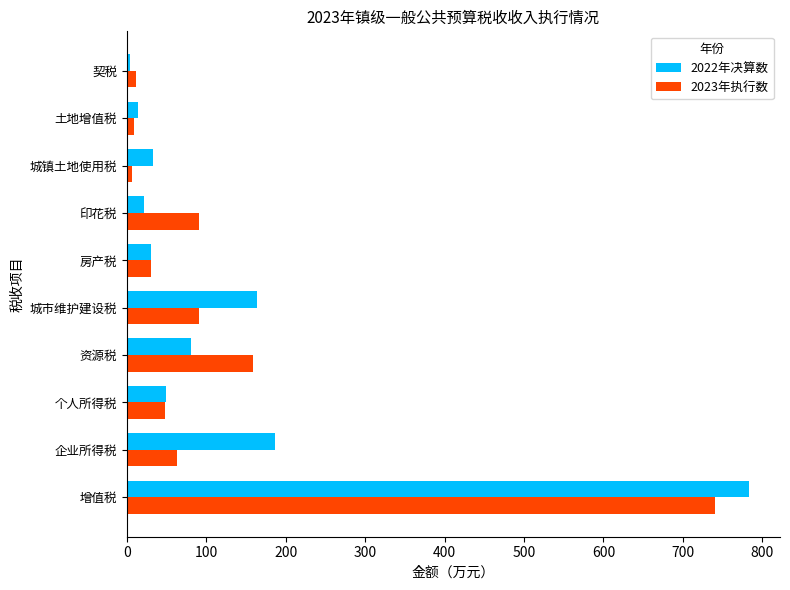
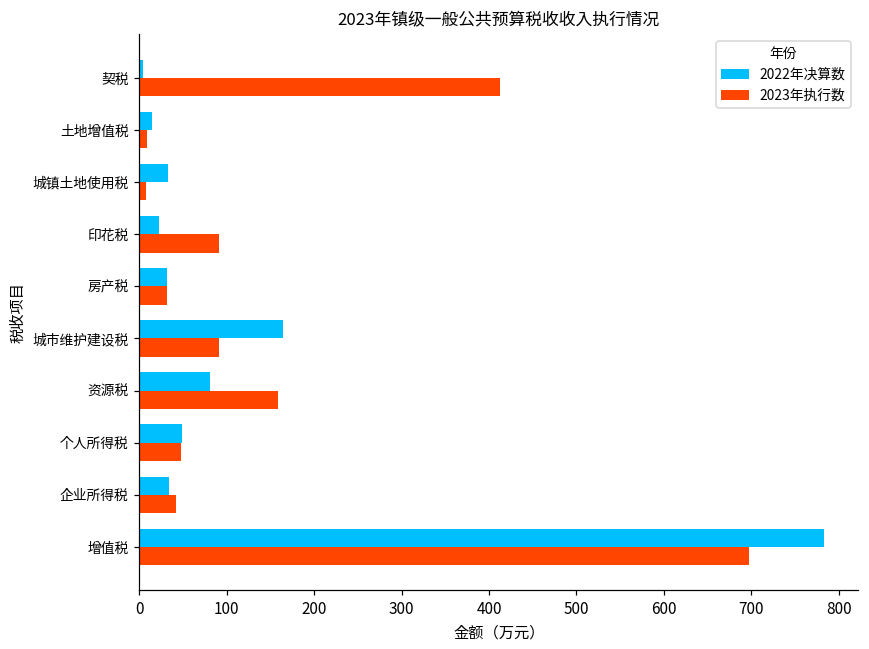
  {
    "2022年决算数": {
      "契税": 0,
      "土地增值税": 10,
      "城镇土地使用税": 30,
      "印花税": 20,
      "房产税": 30,
      "城市维护建设税": 160,
      "资源税": 80,
      "个人所得税": 50,
-     "企业所得税": 190,
+     "企业所得税": 30,
      "增值税": 780
    },
    "2023年执行数": {
-     "契税": 10,
+     "契税": 410,
      "土地增值税": 10,
      "城镇土地使用税": 10,
      "印花税": 90,
      "房产税": 30,
      "城市维护建设税": 90,
      "资源税": 160,
      "个人所得税": 50,
-     "企业所得税": 60,
-     "增值税": 740
+     "企业所得税": 40,
+     "增值税": 700
    }
  }
